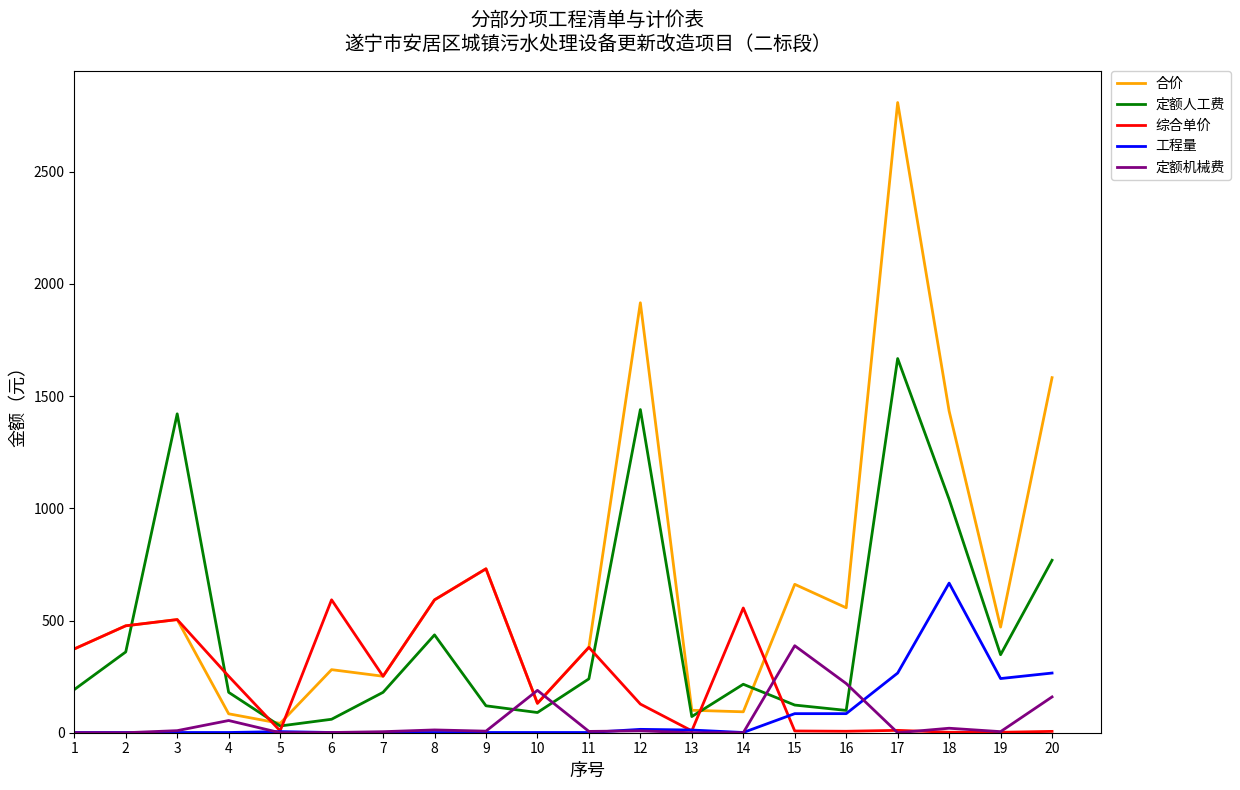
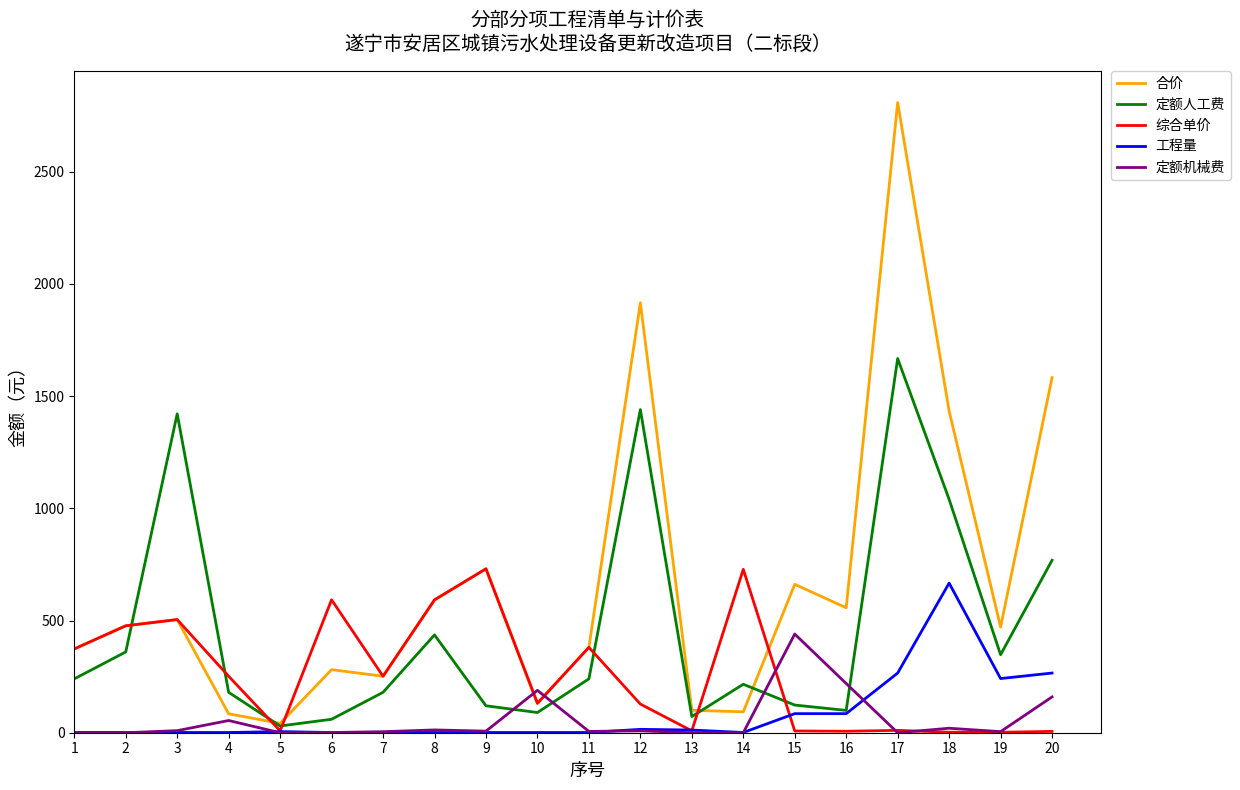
  {
    "合价": {
      "4": 80,
      "5": 40,
      "6": 280,
      "12": 1920,
      "13": 100,
      "14": 90,
      "15": 660,
      "16": 560,
      "17": 2810,
      "18": 1430,
      "19": 470,
      "20": 1580
    },
    "定额人工费": {
-     "1": 190,
+     "1": 240,
      "2": 360,
      "3": 1420,
      "4": 180,
      "5": 30,
      "6": 60,
      "7": 180,
      "8": 440,
      "9": 120,
      "10": 90,
      "11": 240,
      "12": 1440,
      "13": 70,
      "14": 220,
      "15": 120,
      "16": 100,
      "17": 1670,
      "18": 1040,
      "19": 350,
      "20": 770
    },
    "综合单价": {
      "4": 250,
      "6": 590,
      "12": 130,
-     "14": 560,
+     "14": 730,
      "15": 10,
      "16": 10,
      "18": 0,
      "20": 10
    },
    "工程量": {
      "4": 0,
      "8": 0,
      "10": 0,
      "15": 90,
      "16": 90,
      "17": 270,
      "18": 670,
      "19": 240,
      "20": 270
    },
    "定额机械费": {
      "4": 50,
      "8": 10,
      "10": 190,
-     "15": 390,
+     "15": 440,
      "16": 220,
      "18": 20,
      "20": 160
    }
  }
